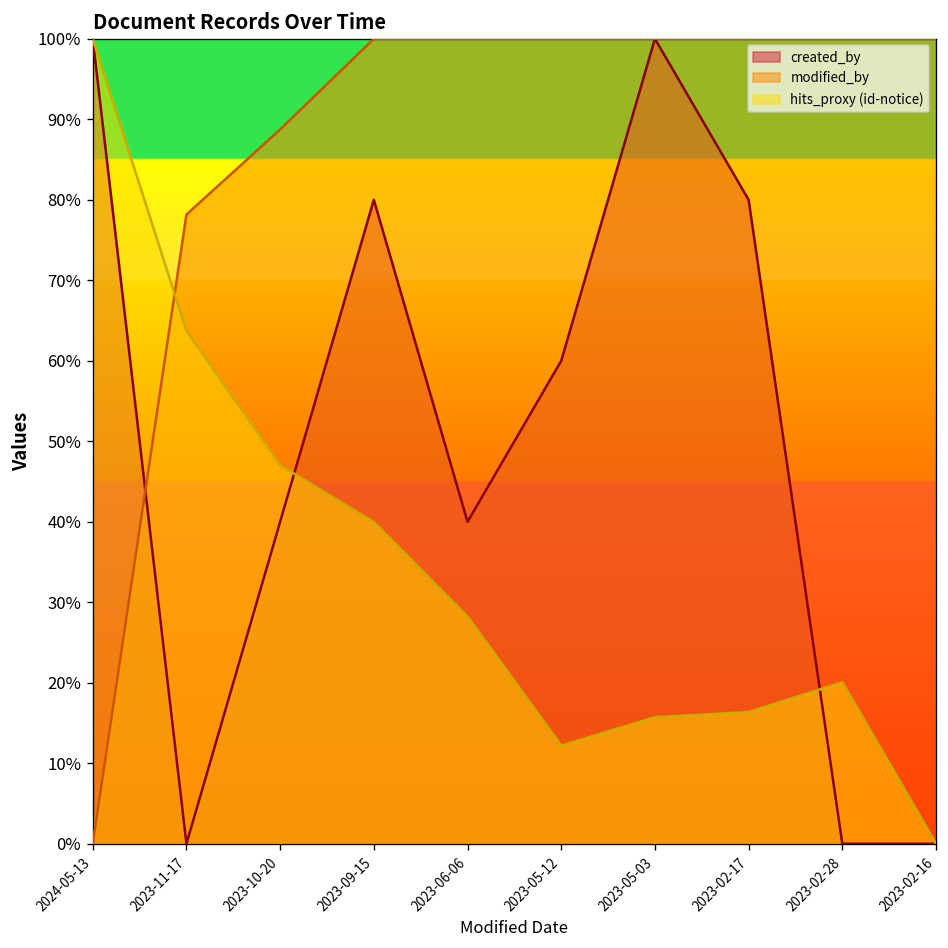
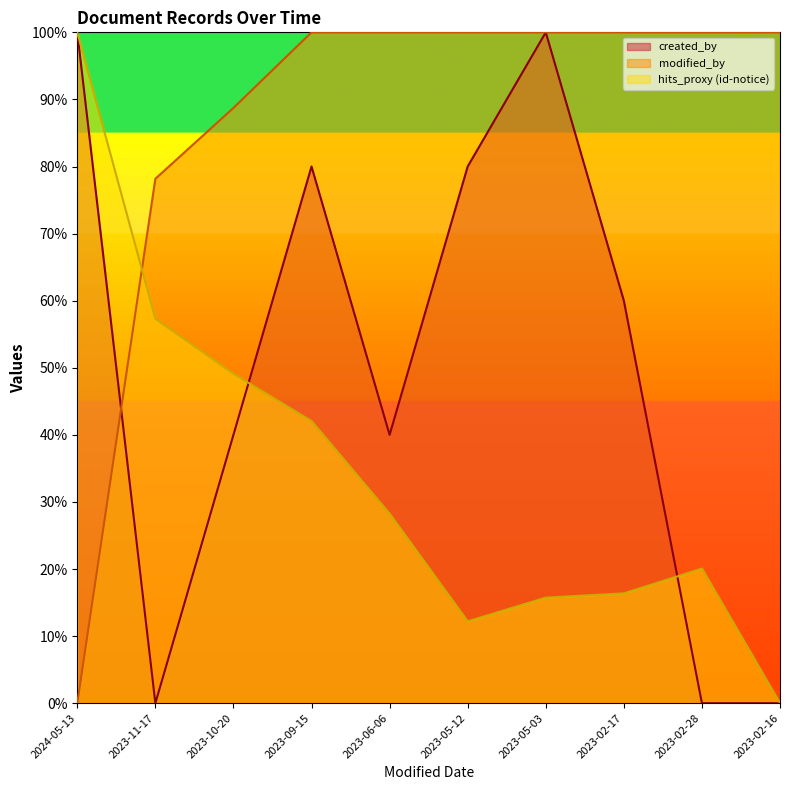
  {
    "created_by": {
      "2023-11-17": "0%",
      "2023-10-20": "40%",
      "2023-09-15": "80%",
      "2023-06-06": "40%",
-     "2023-05-12": "60%",
-     "2023-02-17": "80%",
+     "2023-05-12": "80%",
+     "2023-02-17": "60%",
      "2023-02-28": "0%"
    },
    "modified_by": {
      "2024-05-13": "0%",
      "2023-11-17": "78%",
      "2023-10-20": "89%",
      "2023-09-15": "100%",
      "2023-06-06": "100%",
      "2023-05-12": "100%",
      "2023-02-17": "100%",
      "2023-02-28": "100%",
      "2023-02-16": "100%"
    },
    "hits_proxy (id-notice)": {
-     "2023-11-17": "64%",
-     "2023-10-20": "47%",
-     "2023-09-15": "40%",
+     "2023-11-17": "57%",
+     "2023-10-20": "49%",
+     "2023-09-15": "42%",
      "2023-06-06": "28%",
      "2023-05-12": "12%",
      "2023-05-03": "16%",
      "2023-02-17": "16%",
      "2023-02-28": "20%"
    }
  }
